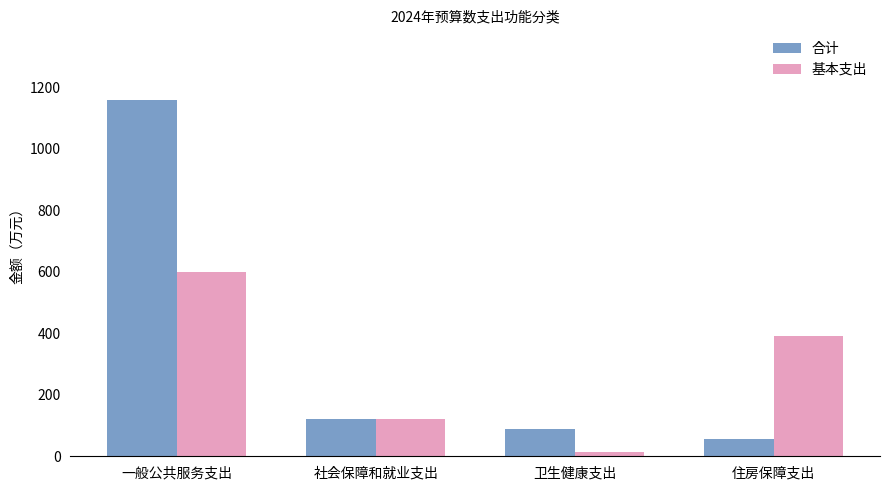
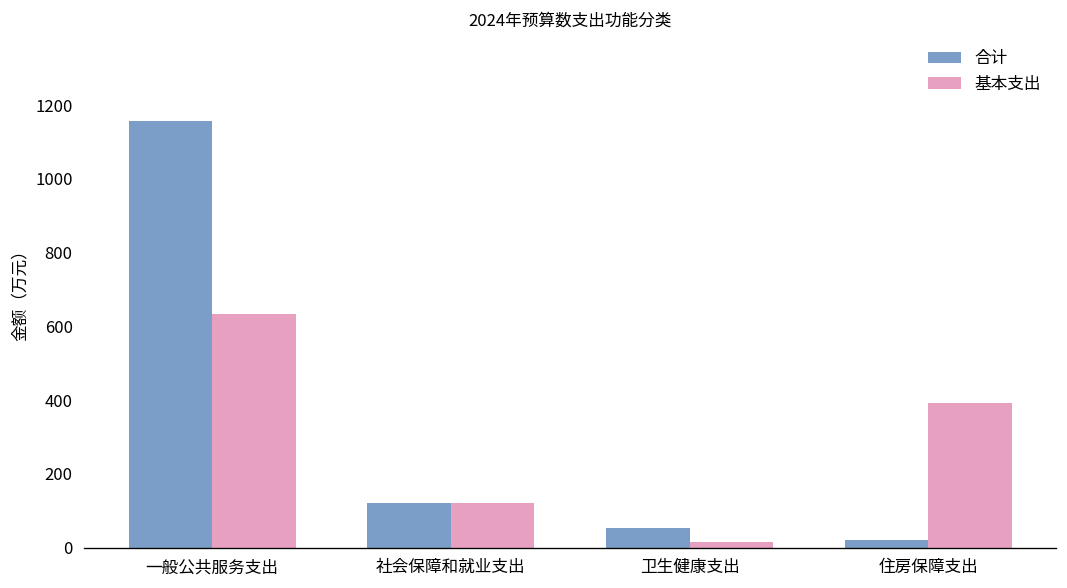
  {
    "合计": {
      "一般公共服务支出": 1160,
      "社会保障和就业支出": 120,
-     "卫生健康支出": 90,
-     "住房保障支出": 60
+     "卫生健康支出": 50,
+     "住房保障支出": 20
    },
    "基本支出": {
-     "一般公共服务支出": 600,
+     "一般公共服务支出": 630,
      "社会保障和就业支出": 120,
      "卫生健康支出": 10,
      "住房保障支出": 390
    }
  }
